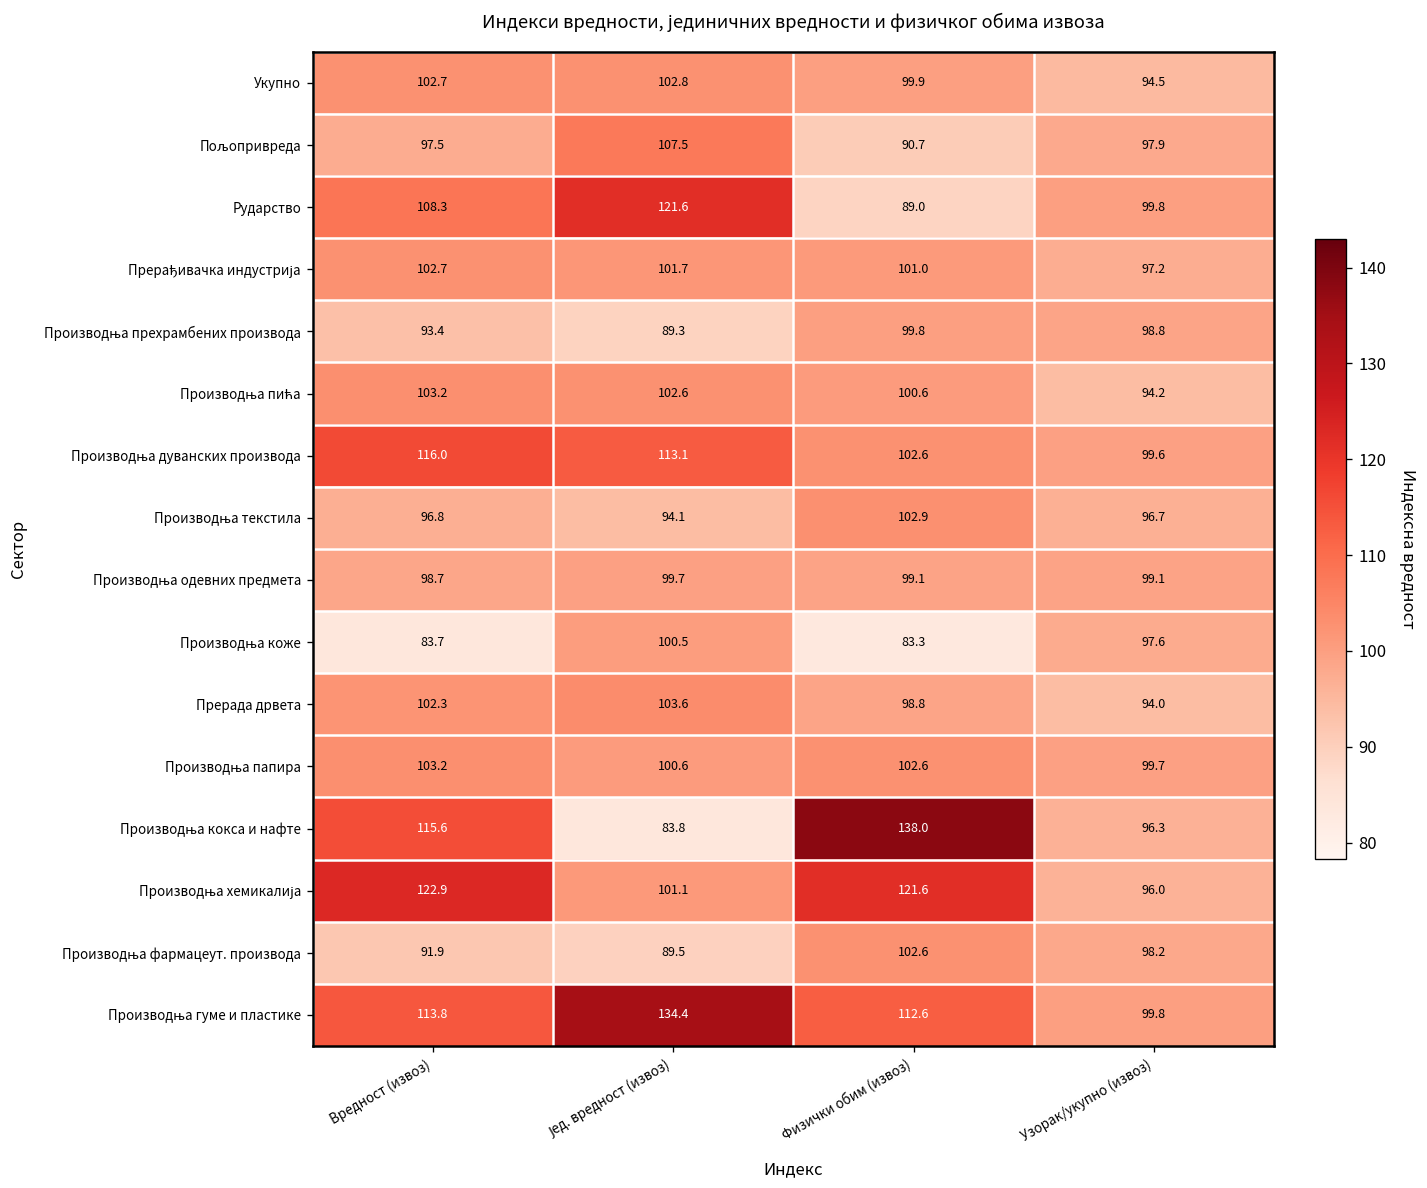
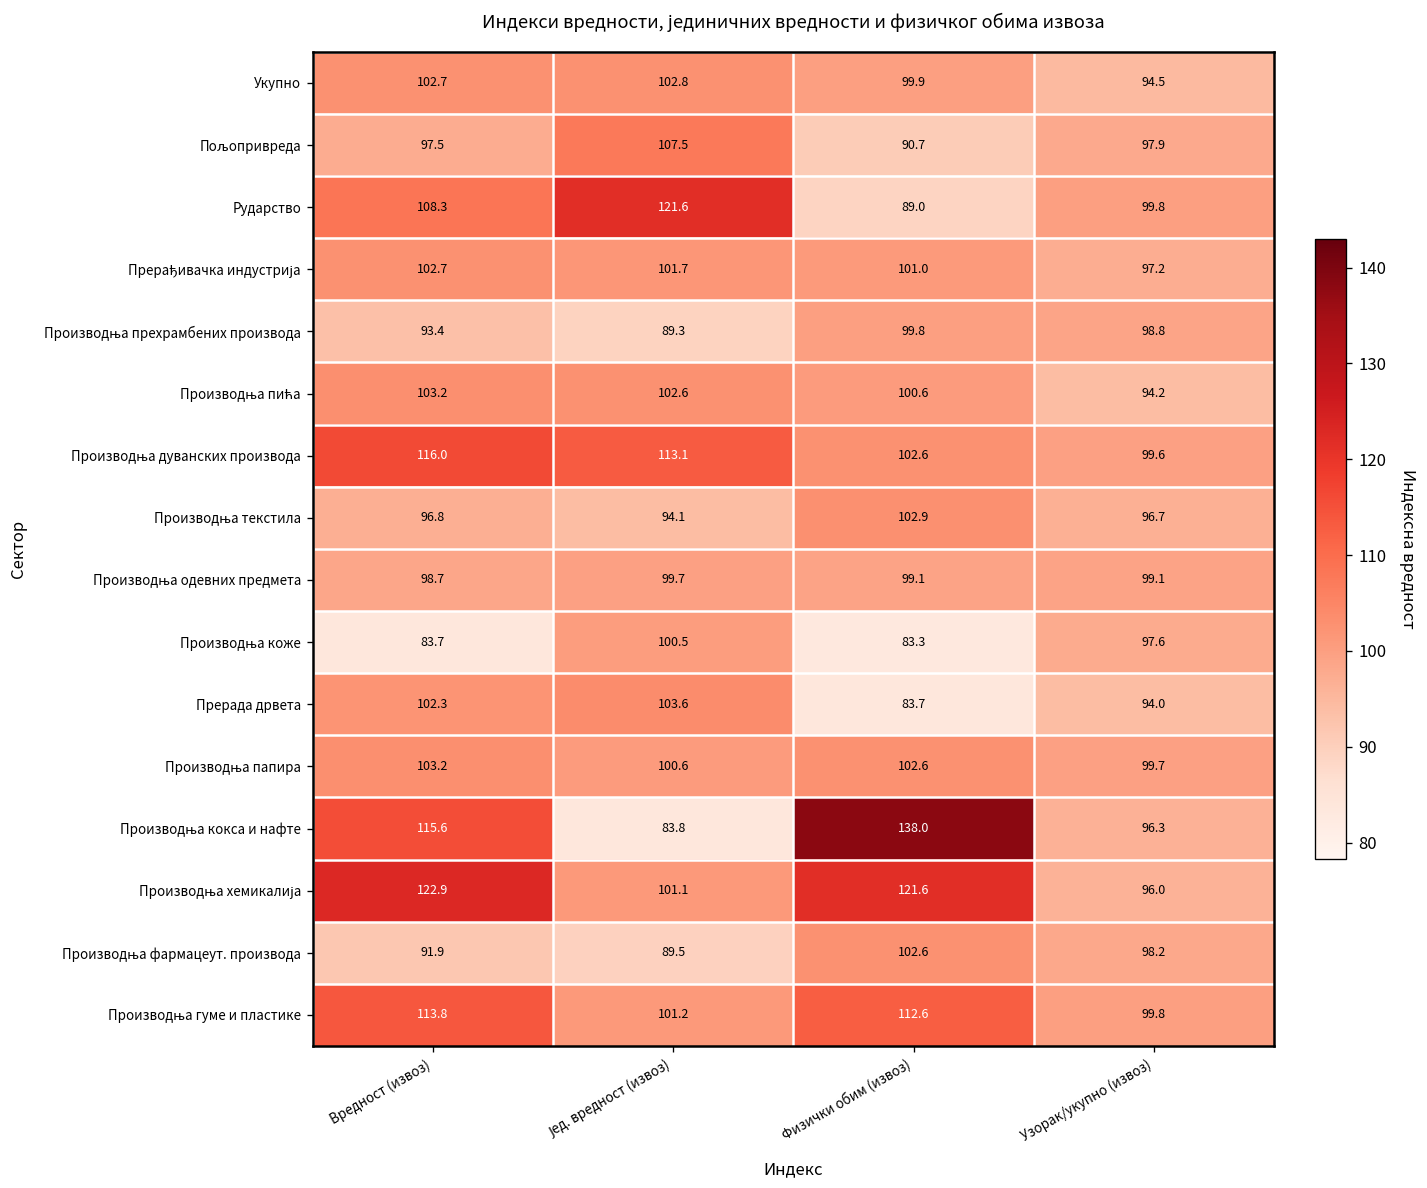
  {
    "Укупно": {
      "Вредност (извоз)": 102.7,
      "Јед. вредност (извоз)": 102.8,
      "Физички обим (извоз)": 99.9,
      "Узорак/укупно (извоз)": 94.5
    },
    "Пољопривреда": {
      "Вредност (извоз)": 97.5,
      "Јед. вредност (извоз)": 107.5,
      "Физички обим (извоз)": 90.7,
      "Узорак/укупно (извоз)": 97.9
    },
    "Рударство": {
      "Вредност (извоз)": 108.3,
      "Јед. вредност (извоз)": 121.6,
      "Физички обим (извоз)": 89.0,
      "Узорак/укупно (извоз)": 99.8
    },
    "Прерађивачка индустрија": {
      "Вредност (извоз)": 102.7,
      "Јед. вредност (извоз)": 101.7,
      "Физички обим (извоз)": 101.0,
      "Узорак/укупно (извоз)": 97.2
    },
    "Производња прехрамбених производа": {
      "Вредност (извоз)": 93.4,
      "Јед. вредност (извоз)": 89.3,
      "Физички обим (извоз)": 99.8,
      "Узорак/укупно (извоз)": 98.8
    },
    "Производња пића": {
      "Вредност (извоз)": 103.2,
      "Јед. вредност (извоз)": 102.6,
      "Физички обим (извоз)": 100.6,
      "Узорак/укупно (извоз)": 94.2
    },
    "Производња дуванских производа": {
      "Вредност (извоз)": 116.0,
      "Јед. вредност (извоз)": 113.1,
      "Физички обим (извоз)": 102.6,
      "Узорак/укупно (извоз)": 99.6
    },
    "Производња текстила": {
      "Вредност (извоз)": 96.8,
      "Јед. вредност (извоз)": 94.1,
      "Физички обим (извоз)": 102.9,
      "Узорак/укупно (извоз)": 96.7
    },
    "Производња одевних предмета": {
      "Вредност (извоз)": 98.7,
      "Јед. вредност (извоз)": 99.7,
      "Физички обим (извоз)": 99.1,
      "Узорак/укупно (извоз)": 99.1
    },
    "Производња коже": {
      "Вредност (извоз)": 83.7,
      "Јед. вредност (извоз)": 100.5,
      "Физички обим (извоз)": 83.3,
      "Узорак/укупно (извоз)": 97.6
    },
    "Прерада дрвета": {
      "Вредност (извоз)": 102.3,
      "Јед. вредност (извоз)": 103.6,
-     "Физички обим (извоз)": 98.8,
+     "Физички обим (извоз)": 83.7,
      "Узорак/укупно (извоз)": 94.0
    },
    "Производња папира": {
      "Вредност (извоз)": 103.2,
      "Јед. вредност (извоз)": 100.6,
      "Физички обим (извоз)": 102.6,
      "Узорак/укупно (извоз)": 99.7
    },
    "Производња кокса и нафте": {
      "Вредност (извоз)": 115.6,
      "Јед. вредност (извоз)": 83.8,
      "Физички обим (извоз)": 138.0,
      "Узорак/укупно (извоз)": 96.3
    },
    "Производња хемикалија": {
      "Вредност (извоз)": 122.9,
      "Јед. вредност (извоз)": 101.1,
      "Физички обим (извоз)": 121.6,
      "Узорак/укупно (извоз)": 96.0
    },
    "Производња фармацеут. производа": {
      "Вредност (извоз)": 91.9,
      "Јед. вредност (извоз)": 89.5,
      "Физички обим (извоз)": 102.6,
      "Узорак/укупно (извоз)": 98.2
    },
    "Производња гуме и пластике": {
      "Вредност (извоз)": 113.8,
-     "Јед. вредност (извоз)": 134.4,
+     "Јед. вредност (извоз)": 101.2,
      "Физички обим (извоз)": 112.6,
      "Узорак/укупно (извоз)": 99.8
    }
  }
